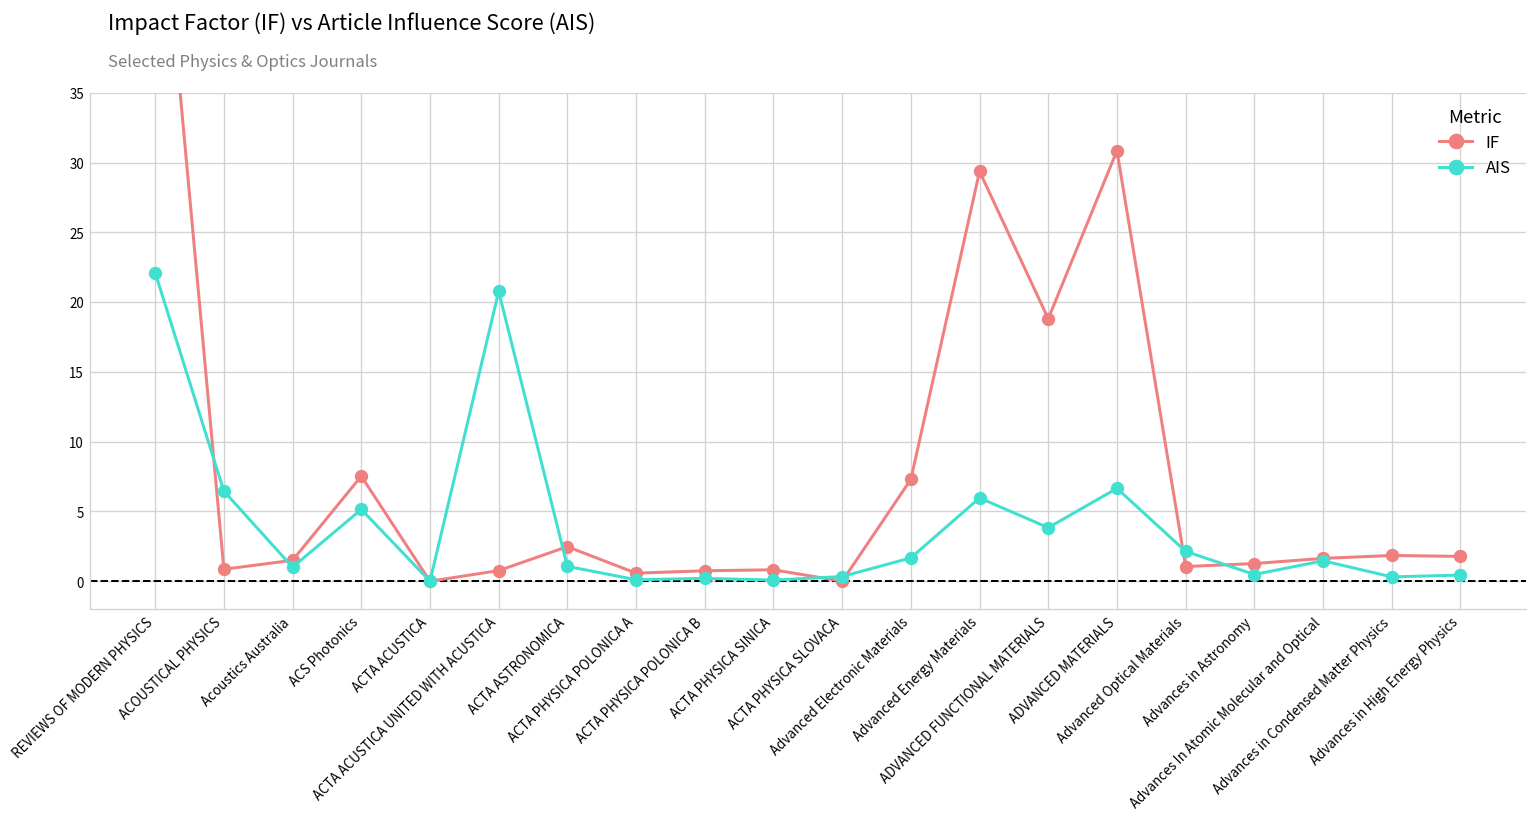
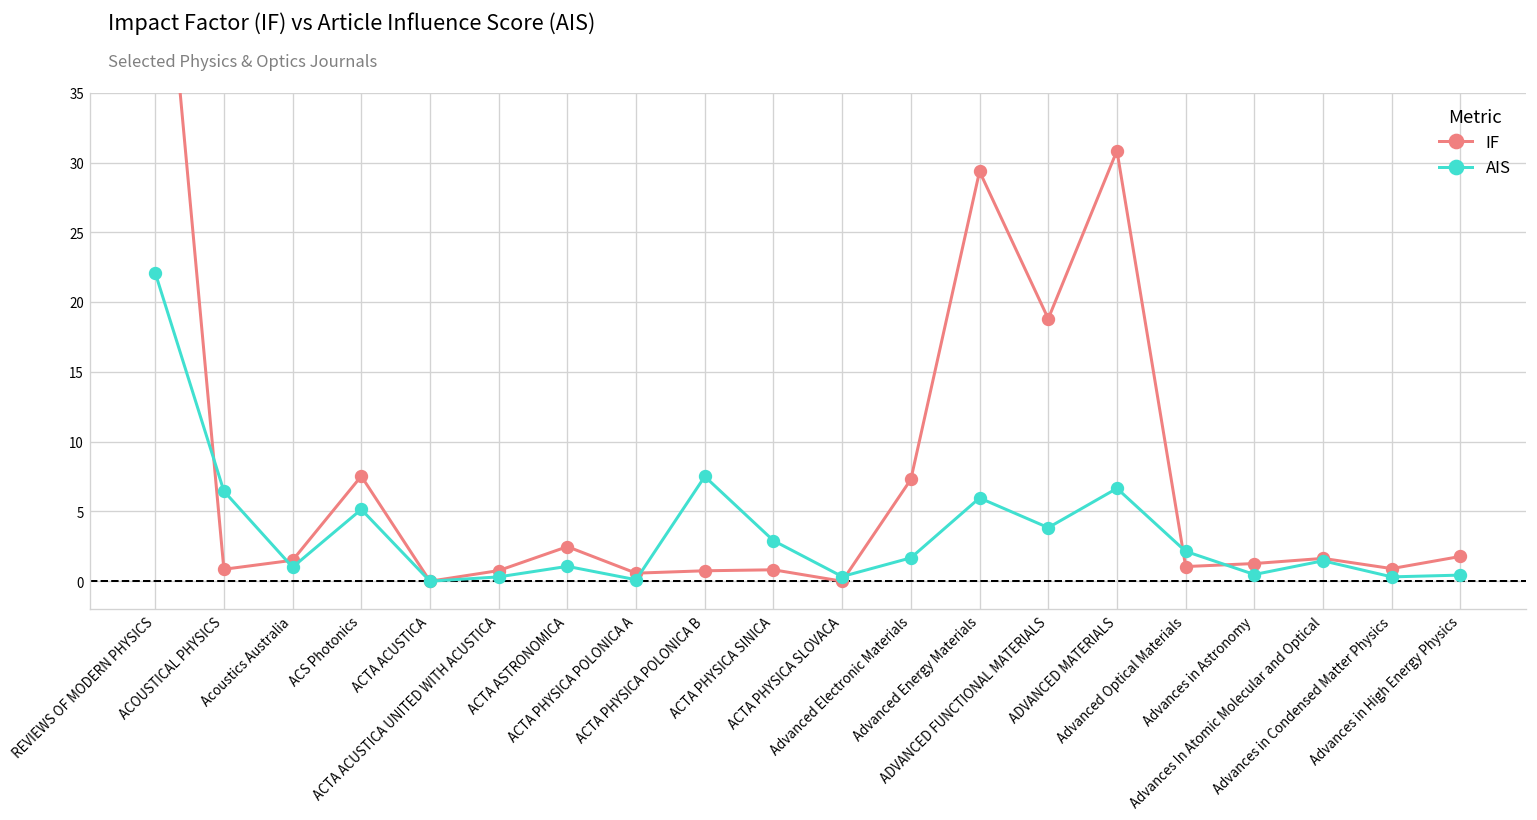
  {
    "IF": {
      "ACOUSTICAL PHYSICS": 0.9,
      "Acoustics Australia": 1.5,
      "ACS Photonics": 7.5,
      "ACTA ACUSTICA UNITED WITH ACUSTICA": 0.8,
      "ACTA ASTRONOMICA": 2.5,
      "ACTA PHYSICA POLONICA A": 0.6,
      "ACTA PHYSICA POLONICA B": 0.7,
      "ACTA PHYSICA SINICA": 0.8,
      "ACTA PHYSICA SLOVACA": 0.0,
      "Advanced Electronic Materials": 7.3,
      "Advanced Energy Materials": 29.4,
      "ADVANCED FUNCTIONAL MATERIALS": 18.8,
      "ADVANCED MATERIALS": 30.8,
      "Advanced Optical Materials": 1.1,
      "Advances in Astronomy": 1.3,
-     "Advances in Condensed Matter Physics": 1.8,
+     "Advances in Condensed Matter Physics": 0.9,
      "Advances in High Energy Physics": 1.8
    },
    "AIS": {
      "REVIEWS OF MODERN PHYSICS": 22.1,
      "ACOUSTICAL PHYSICS": 6.5,
      "Acoustics Australia": 1.0,
      "ACS Photonics": 5.1,
-     "ACTA ACUSTICA UNITED WITH ACUSTICA": 20.8,
+     "ACTA ACUSTICA UNITED WITH ACUSTICA": 0.3,
      "ACTA ASTRONOMICA": 1.1,
      "ACTA PHYSICA POLONICA A": 0.1,
-     "ACTA PHYSICA POLONICA B": 0.2,
-     "ACTA PHYSICA SINICA": 0.1,
+     "ACTA PHYSICA POLONICA B": 7.5,
+     "ACTA PHYSICA SINICA": 2.9,
      "ACTA PHYSICA SLOVACA": 0.3,
      "Advanced Electronic Materials": 1.7,
      "Advanced Energy Materials": 6.0,
      "ADVANCED FUNCTIONAL MATERIALS": 3.8,
      "ADVANCED MATERIALS": 6.7,
      "Advanced Optical Materials": 2.1,
      "Advances in Astronomy": 0.5,
      "Advances in Condensed Matter Physics": 0.3,
      "Advances in High Energy Physics": 0.4
    }
  }
